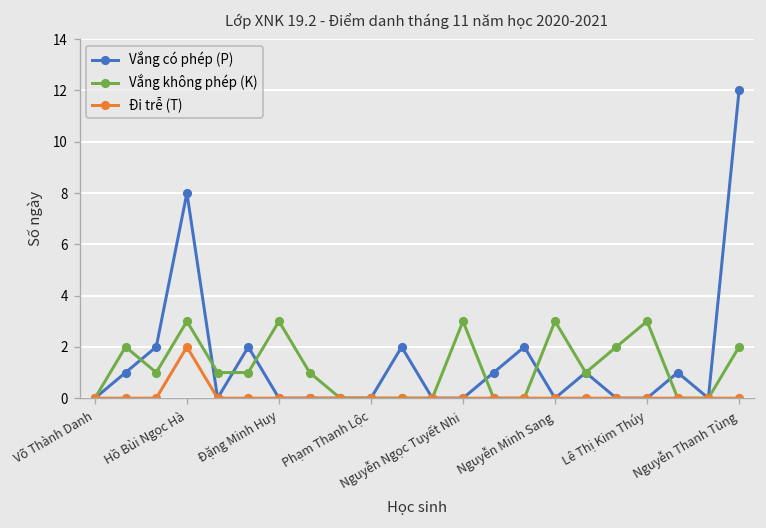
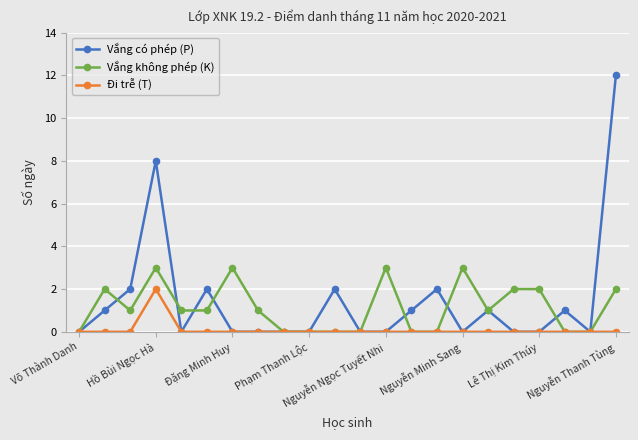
  {
    "Vắng có phép (P)": {
      "Hồ Bùi Ngọc Hà": 8,
      "Nguyễn Thanh Tùng": 12
    },
    "Vắng không phép (K)": {
      "Hồ Bùi Ngọc Hà": 3,
      "Đặng Minh Huy": 3,
      "Nguyễn Ngọc Tuyết Nhi": 3,
      "Nguyễn Minh Sang": 3,
-     "Lê Thị Kim Thúy": 3,
+     "Lê Thị Kim Thúy": 2,
      "Nguyễn Thanh Tùng": 2
    },
    "Đi trễ (T)": {
      "Hồ Bùi Ngọc Hà": 2,
      "Nguyễn Thanh Tùng": 0
    }
  }
